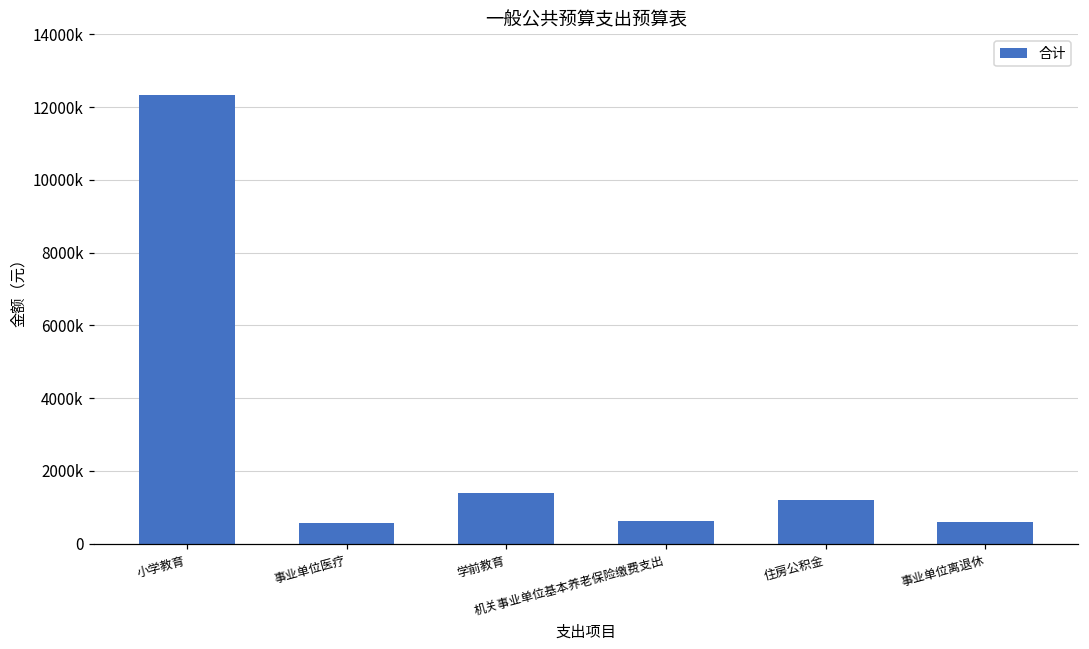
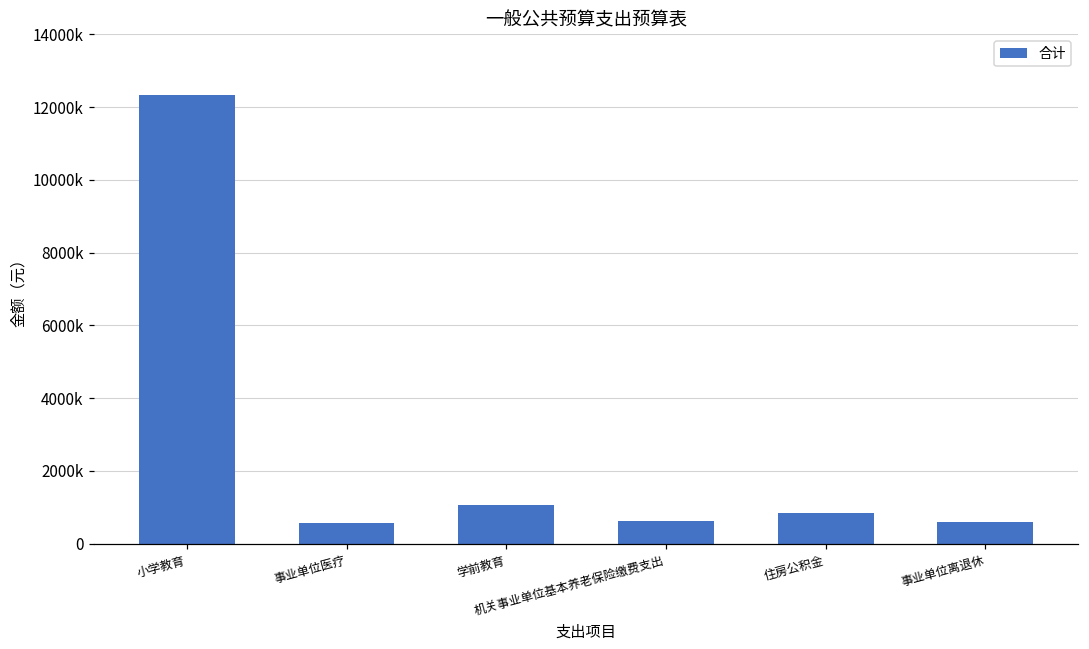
  {
    "小学教育": 12300000,
    "事业单位医疗": 600000,
-   "学前教育": 1400000,
+   "学前教育": 1000000,
    "机关事业单位基本养老保险缴费支出": 600000,
-   "住房公积金": 1200000,
+   "住房公积金": 800000,
    "事业单位离退休": 600000
  }
